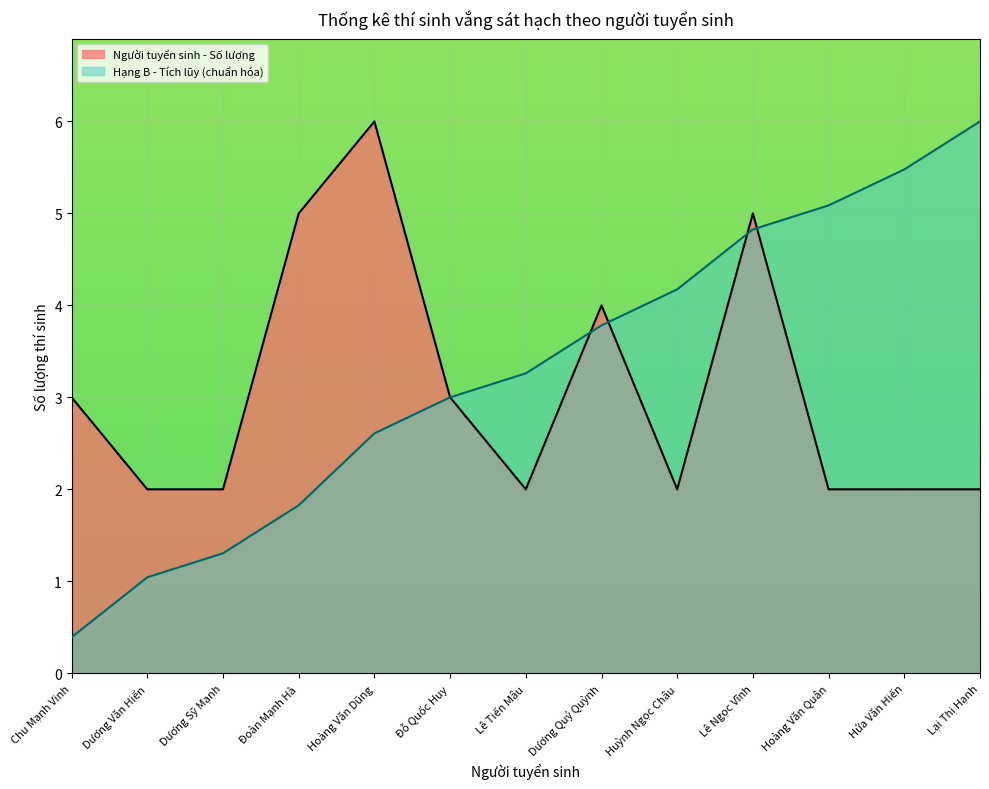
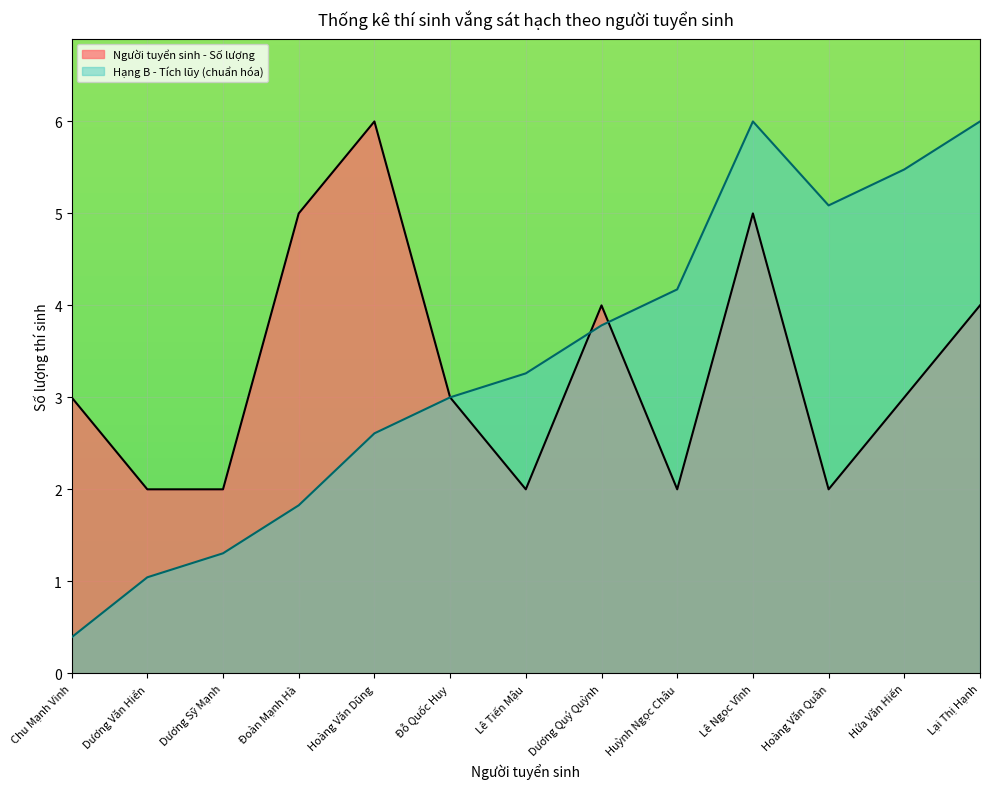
  {
    "Người tuyển sinh - Số lượng": {
      "Chu Mạnh Vinh": 3,
      "Dương Văn Hiển": 2,
      "Dương Sỹ Mạnh": 2,
      "Đoàn Mạnh Hà": 5,
      "Hoàng Văn Dũng": 6,
      "Lê Tiến Mậu": 2,
      "Dương Quý Quỳnh": 4,
      "Huỳnh Ngọc Châu": 2,
      "Lê Ngọc Vĩnh": 5,
      "Hoàng Văn Quân": 2,
-     "Hứa Văn Hiến": 2,
-     "Lại Thị Hạnh": 2
+     "Hứa Văn Hiến": 3,
+     "Lại Thị Hạnh": 4
    },
    "Hạng B - Tích lũy (chuẩn hóa)": {
      "Chu Mạnh Vinh": 0.4,
      "Dương Văn Hiển": 1.0,
      "Dương Sỹ Mạnh": 1.3,
      "Đoàn Mạnh Hà": 1.8,
      "Hoàng Văn Dũng": 2.6,
      "Lê Tiến Mậu": 3.3,
      "Dương Quý Quỳnh": 3.8,
      "Huỳnh Ngọc Châu": 4.2,
-     "Lê Ngọc Vĩnh": 4.8,
+     "Lê Ngọc Vĩnh": 6.0,
      "Hoàng Văn Quân": 5.1,
      "Hứa Văn Hiến": 5.5,
      "Lại Thị Hạnh": 6.0
    }
  }
